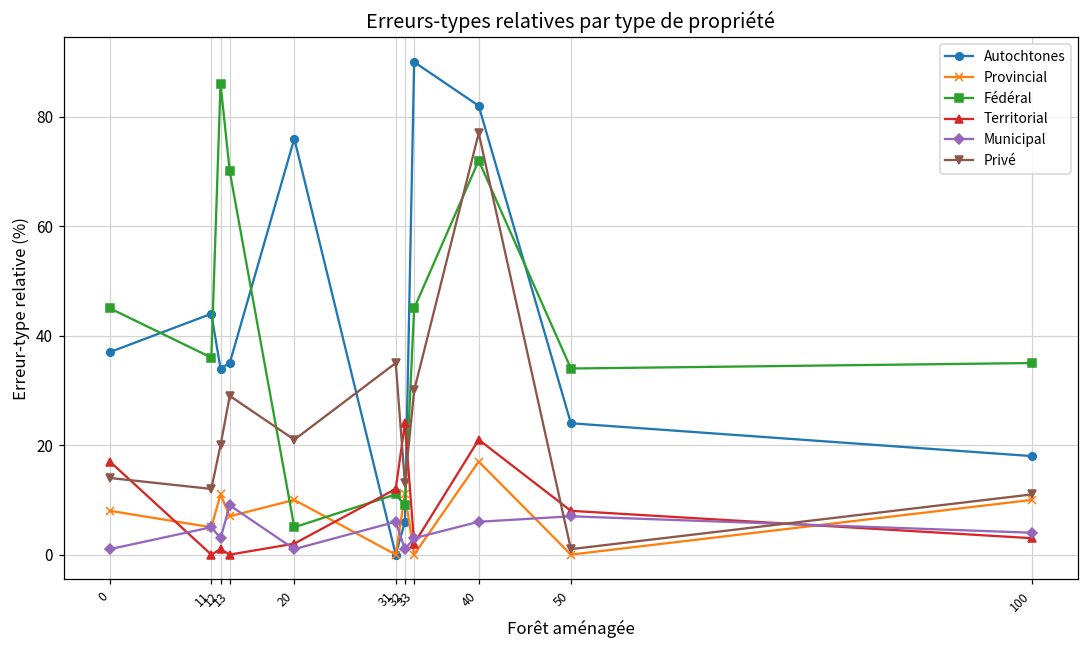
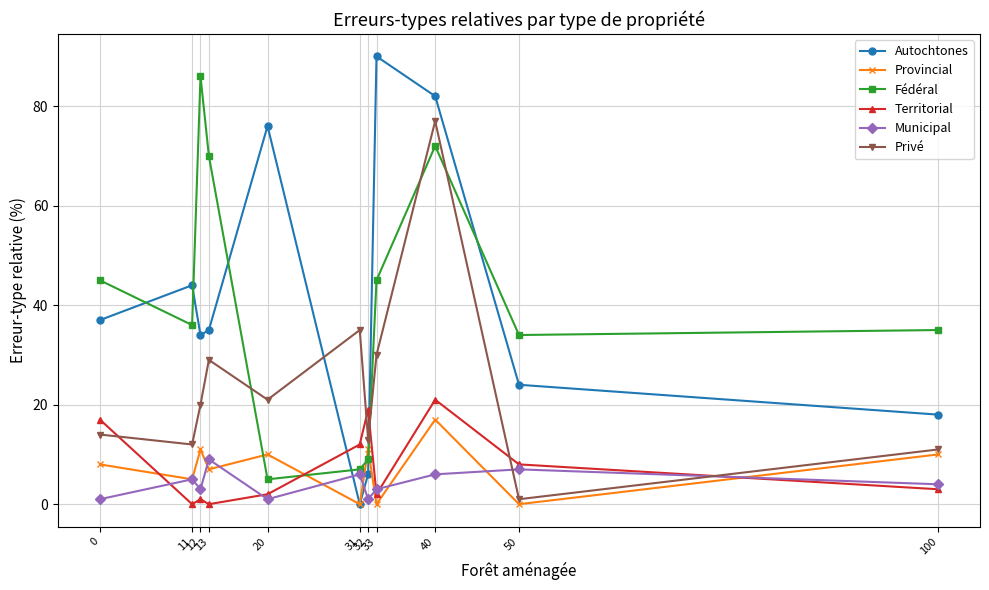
  {
    "Autochtones": {
      "0": 37,
      "11": 44,
      "12": 34,
      "13": 35,
      "20": 76,
      "32": 6,
      "33": 90,
      "40": 82,
      "50": 24,
      "100": 18
    },
    "Provincial": {
      "0": 8,
      "12": 11,
      "13": 7,
      "20": 10,
      "32": 11,
      "33": 0,
      "40": 17,
      "50": 0,
      "100": 10
    },
    "Fédéral": {
      "0": 45,
      "11": 36,
      "12": 86,
      "13": 70,
      "20": 5,
-     "31": 11,
+     "31": 7,
      "32": 9,
      "33": 45,
      "40": 72,
      "50": 34,
      "100": 35
    },
    "Territorial": {
      "0": 17,
      "11": 0,
      "12": 1,
      "13": 0,
      "20": 2,
      "31": 12,
-     "32": 24,
+     "32": 19,
      "33": 2,
      "40": 21,
      "50": 8,
      "100": 3
    },
    "Municipal": {
      "0": 1,
      "12": 3,
      "13": 9,
      "20": 1,
      "31": 6,
      "32": 1,
      "33": 3,
      "40": 6,
      "50": 7,
      "100": 4
    },
    "Privé": {
      "0": 14,
      "11": 12,
      "12": 20,
      "13": 29,
      "20": 21,
      "31": 35,
      "32": 13,
      "33": 30,
      "40": 77,
      "50": 1,
      "100": 11
    }
  }
